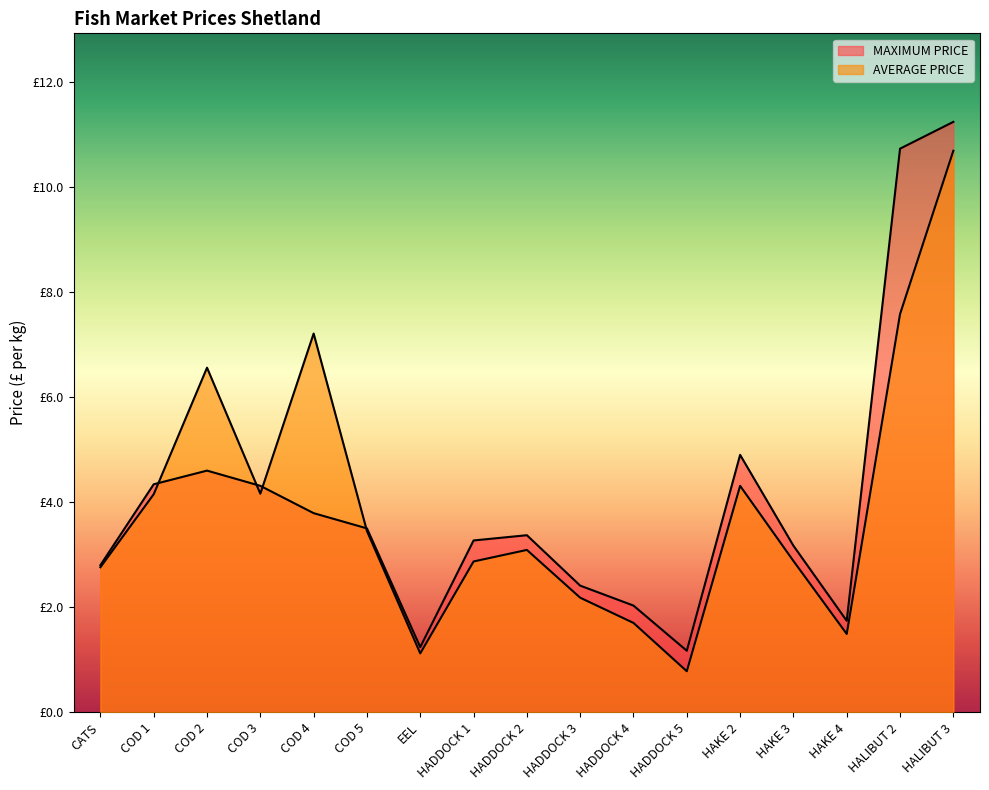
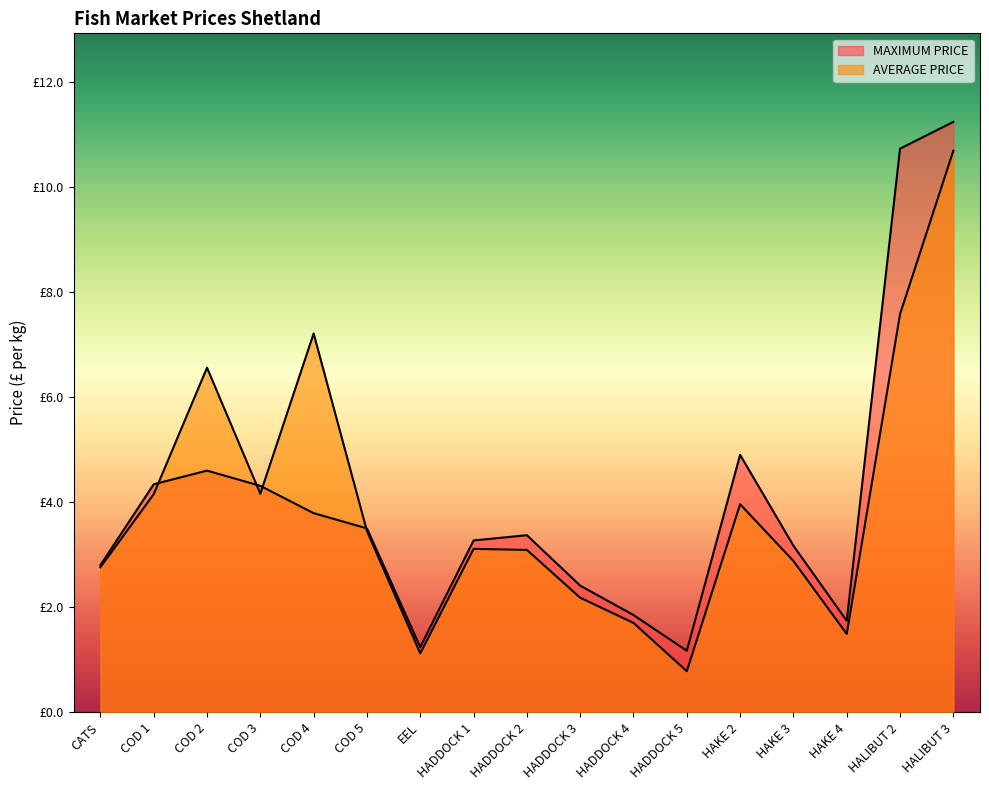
  {
    "MAXIMUM PRICE": {
      "COD 1": "£4.3",
      "COD 2": "£4.6",
      "COD 3": "£4.3",
      "COD 4": "£3.8",
      "COD 5": "£3.5",
      "EEL": "£1.2",
      "HADDOCK 1": "£3.3",
      "HADDOCK 2": "£3.4",
      "HADDOCK 3": "£2.4",
-     "HADDOCK 4": "£2.0",
+     "HADDOCK 4": "£1.9",
      "HADDOCK 5": "£1.2",
      "HAKE 2": "£4.9",
      "HAKE 3": "£3.2",
      "HAKE 4": "£1.7",
      "HALIBUT 2": "£10.7",
      "HALIBUT 3": "£11.2"
    },
    "AVERAGE PRICE": {
      "COD 1": "£4.2",
      "COD 2": "£6.6",
      "COD 3": "£4.2",
      "COD 4": "£7.2",
      "COD 5": "£3.5",
      "EEL": "£1.1",
-     "HADDOCK 1": "£2.9",
+     "HADDOCK 1": "£3.1",
      "HADDOCK 2": "£3.1",
      "HADDOCK 3": "£2.2",
      "HADDOCK 4": "£1.7",
      "HADDOCK 5": "£0.8",
-     "HAKE 2": "£4.3",
+     "HAKE 2": "£4.0",
      "HAKE 3": "£2.9",
      "HAKE 4": "£1.5",
      "HALIBUT 2": "£7.6",
      "HALIBUT 3": "£10.7"
    }
  }
